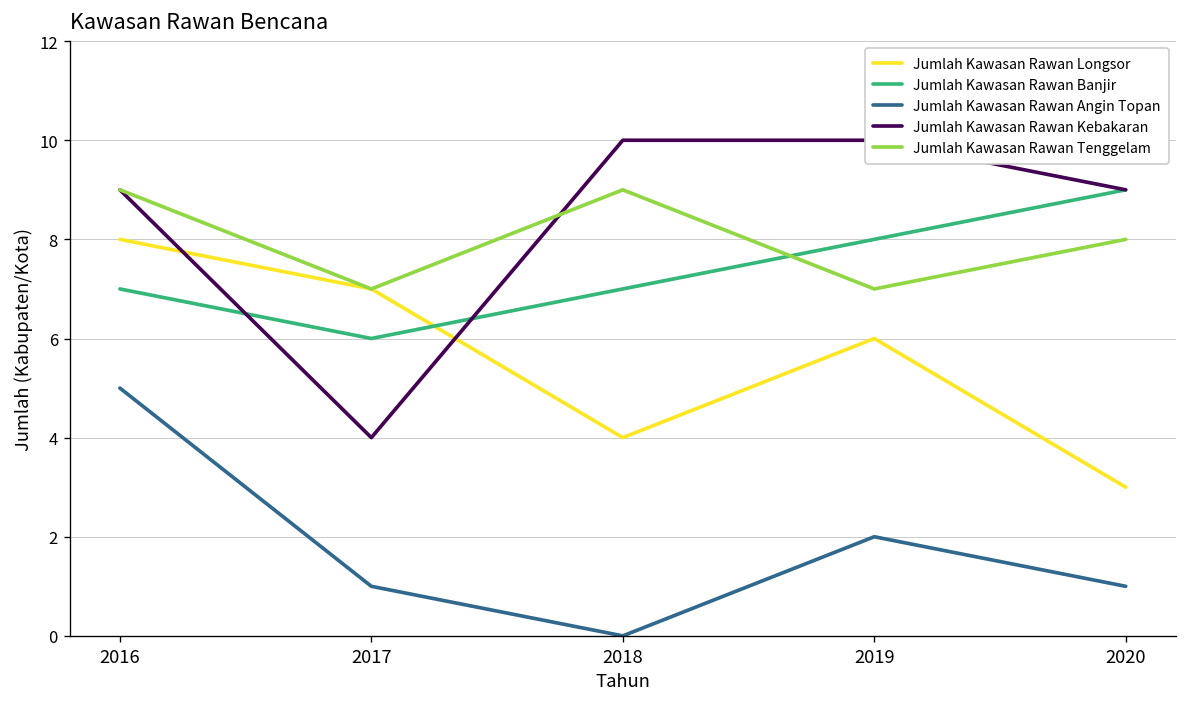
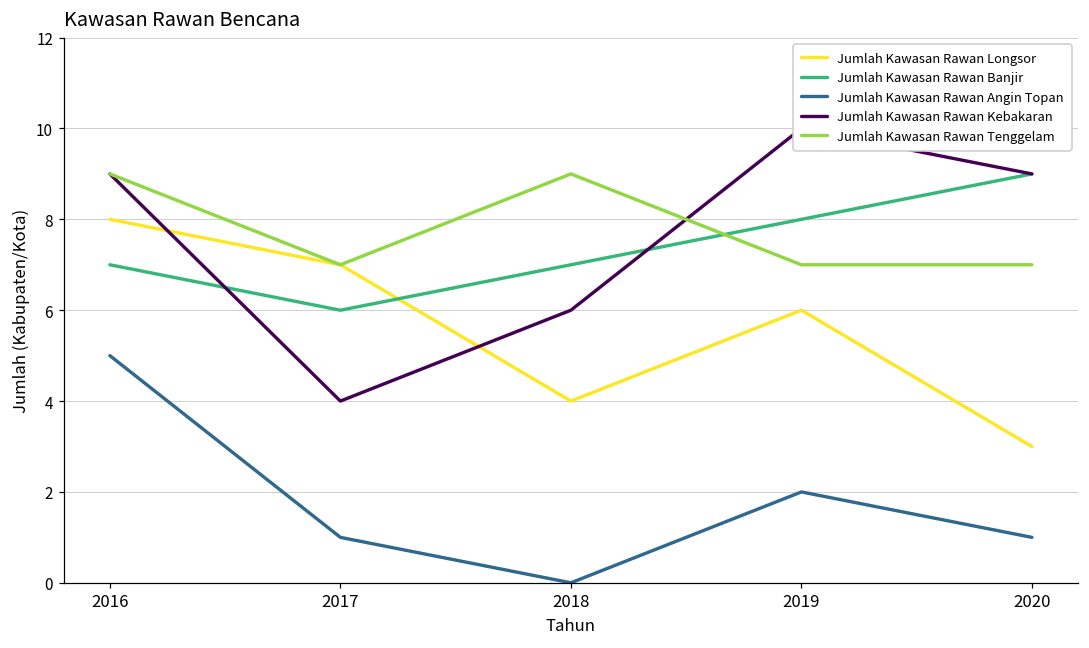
  {
    "Jumlah Kawasan Rawan Longsor": {
      "2016": 8,
      "2018": 4,
      "2019": 6,
      "2020": 3
    },
    "Jumlah Kawasan Rawan Banjir": {
      "2016": 7,
      "2017": 6,
      "2018": 7,
      "2019": 8
    },
    "Jumlah Kawasan Rawan Angin Topan": {
      "2016": 5,
      "2017": 1,
      "2018": 0,
      "2019": 2,
      "2020": 1
    },
    "Jumlah Kawasan Rawan Kebakaran": {
      "2017": 4,
-     "2018": 10
+     "2018": 6
    },
    "Jumlah Kawasan Rawan Tenggelam": {
      "2018": 9,
      "2019": 7,
-     "2020": 8
+     "2020": 7
    }
  }
